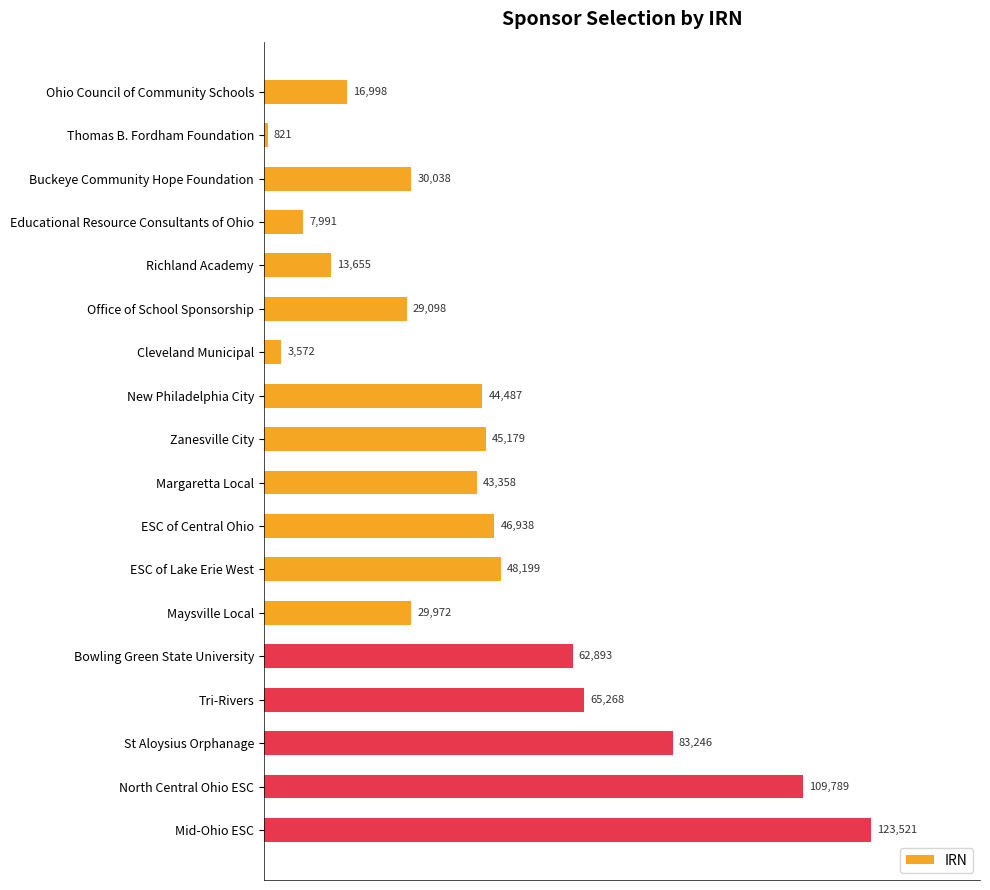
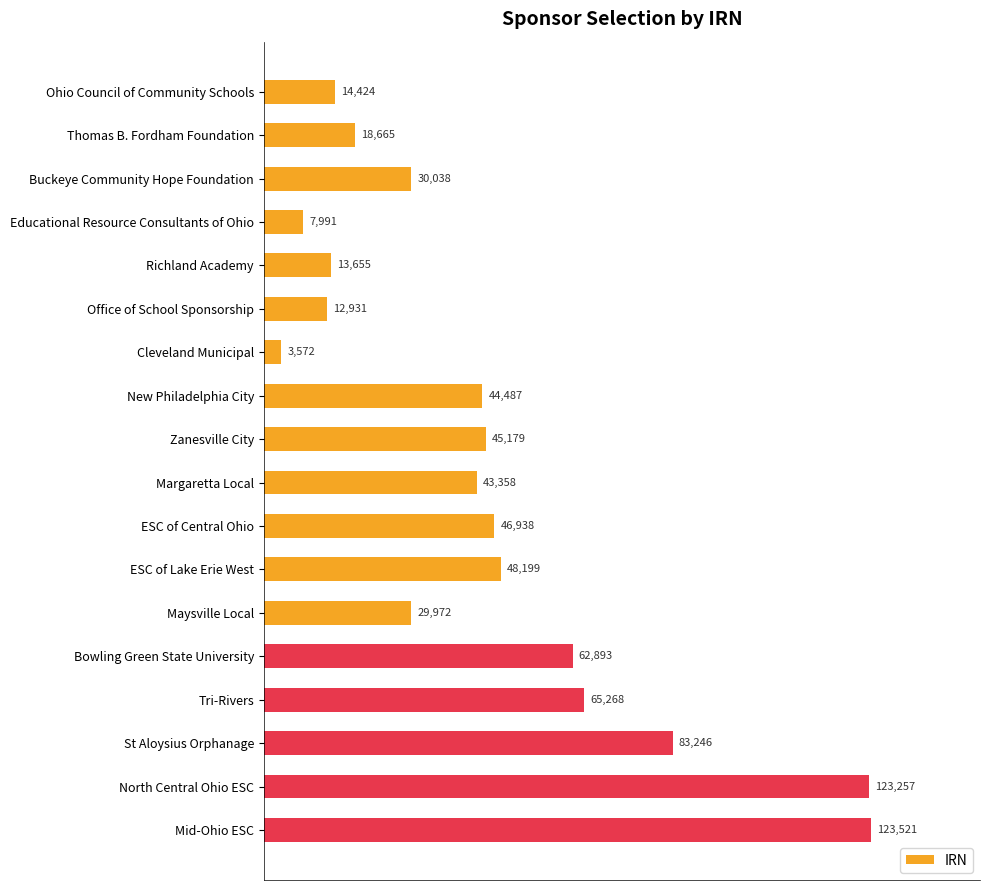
  {
-   "Ohio Council of Community Schools": "16,998",
-   "Thomas B. Fordham Foundation": "821",
+   "Ohio Council of Community Schools": "14,424",
+   "Thomas B. Fordham Foundation": "18,665",
    "Buckeye Community Hope Foundation": "30,038",
    "Educational Resource Consultants of Ohio": "7,991",
    "Richland Academy": "13,655",
-   "Office of School Sponsorship": "29,098",
+   "Office of School Sponsorship": "12,931",
    "Cleveland Municipal": "3,572",
    "New Philadelphia City": "44,487",
    "Zanesville City": "45,179",
    "Margaretta Local": "43,358",
    "ESC of Central Ohio": "46,938",
    "ESC of Lake Erie West": "48,199",
    "Maysville Local": "29,972",
    "Bowling Green State University": "62,893",
    "Tri-Rivers": "65,268",
    "St Aloysius Orphanage": "83,246",
-   "North Central Ohio ESC": "109,789",
+   "North Central Ohio ESC": "123,257",
    "Mid-Ohio ESC": "123,521"
  }
